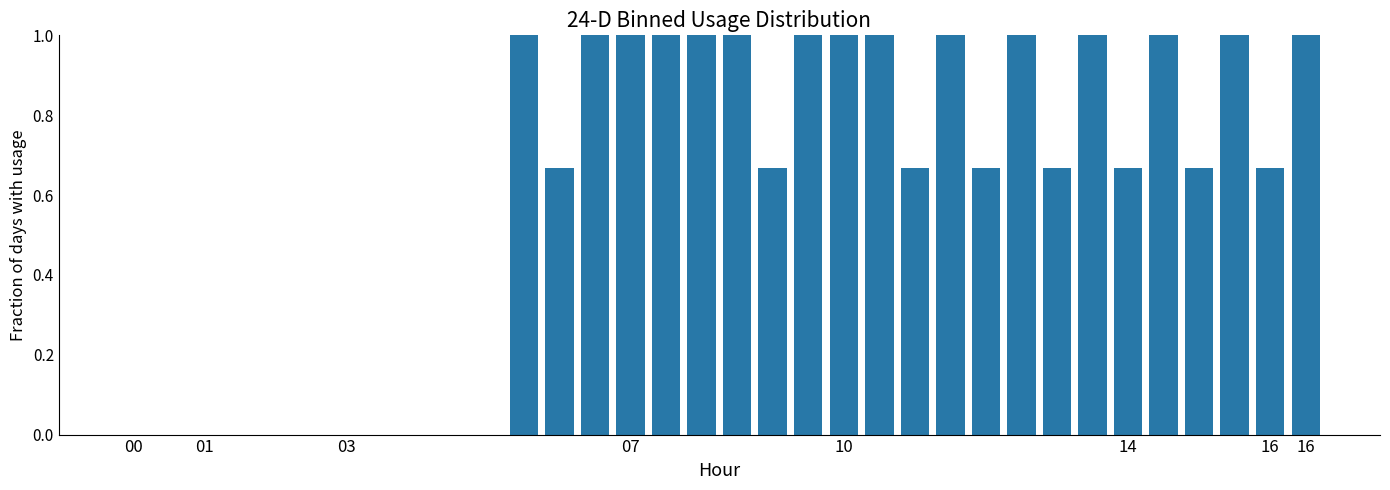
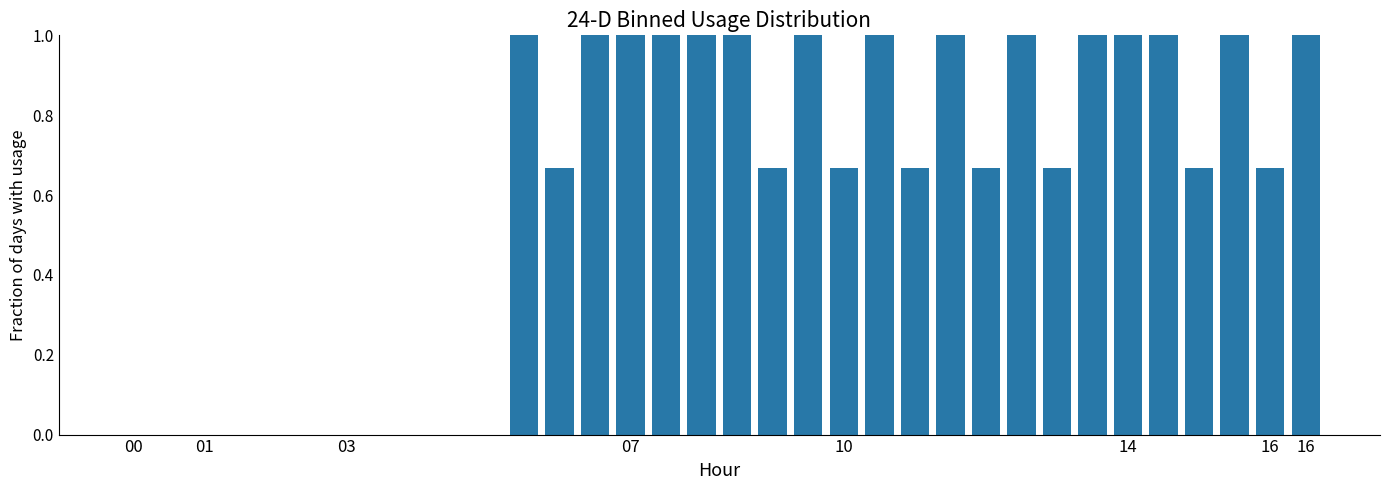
  {
    "00": 0.00,
    "01": 0.00,
    "03": 0.00,
    "07": 1.00,
-   "10": 1.00,
-   "14": 0.67
+   "10": 0.67,
+   "14": 1.00
  }
